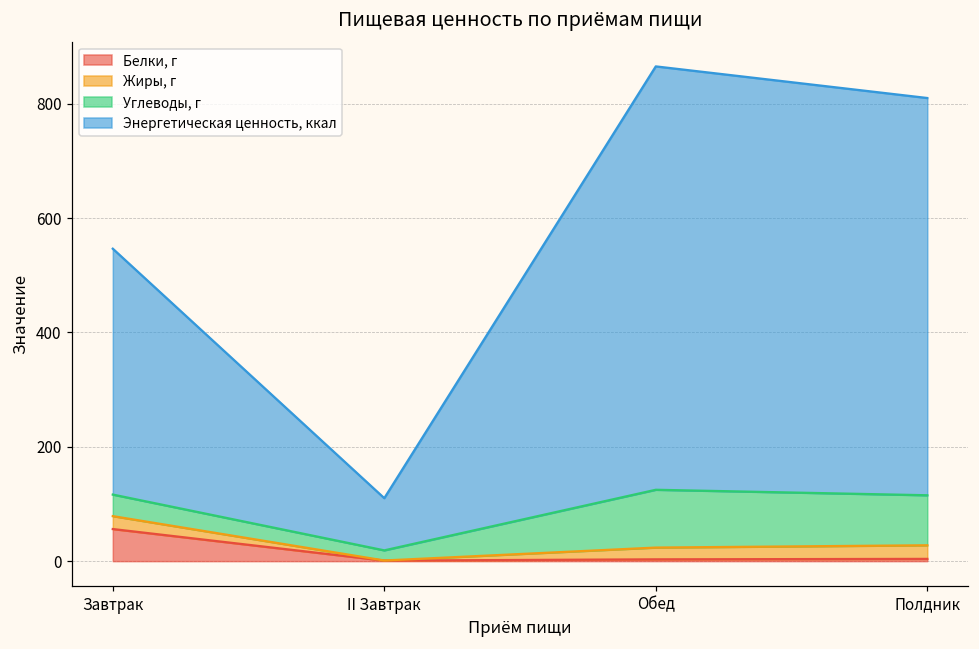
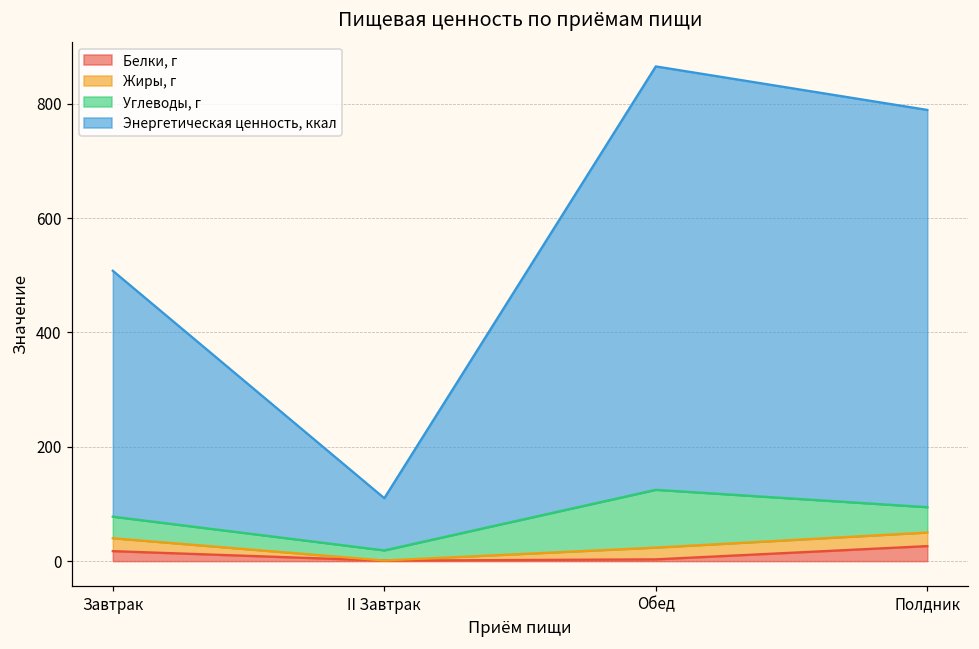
  {
    "Белки, г": {
-     "Завтрак": 60,
+     "Завтрак": 20,
      "Обед": 0,
-     "Полдник": 0
+     "Полдник": 30
    },
    "Жиры, г": {
      "Завтрак": 20,
      "Обед": 20,
      "Полдник": 20
    },
    "Углеводы, г": {
      "Завтрак": 40,
      "II Завтрак": 20,
      "Обед": 100,
-     "Полдник": 90
+     "Полдник": 40
    },
    "Энергетическая ценность, ккал": {
      "Завтрак": 430,
      "II Завтрак": 90,
      "Обед": 740,
      "Полдник": 690
    }
  }
